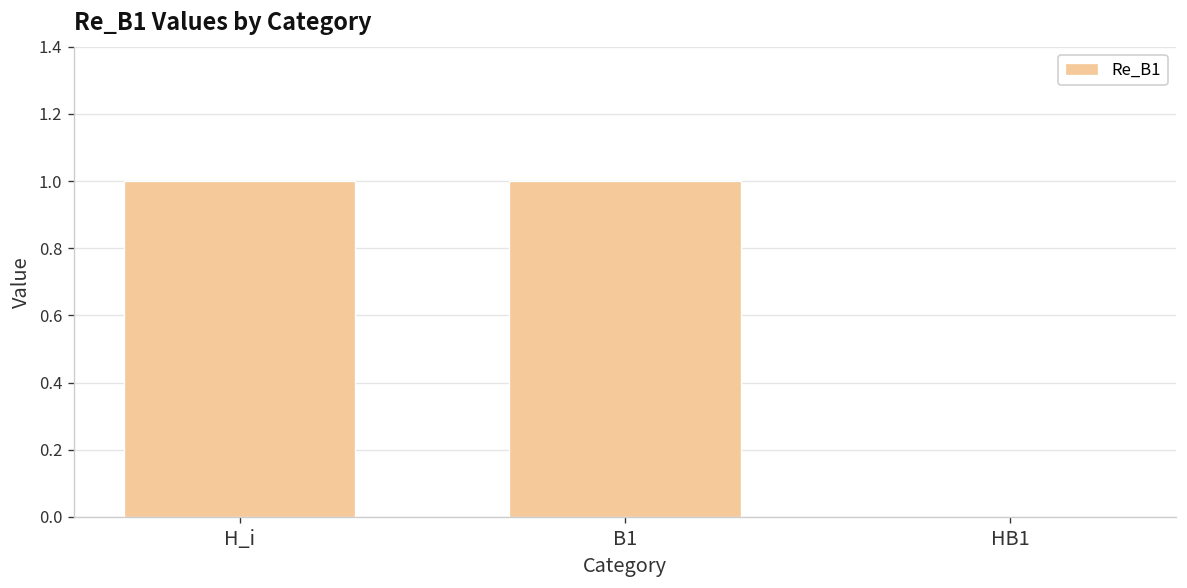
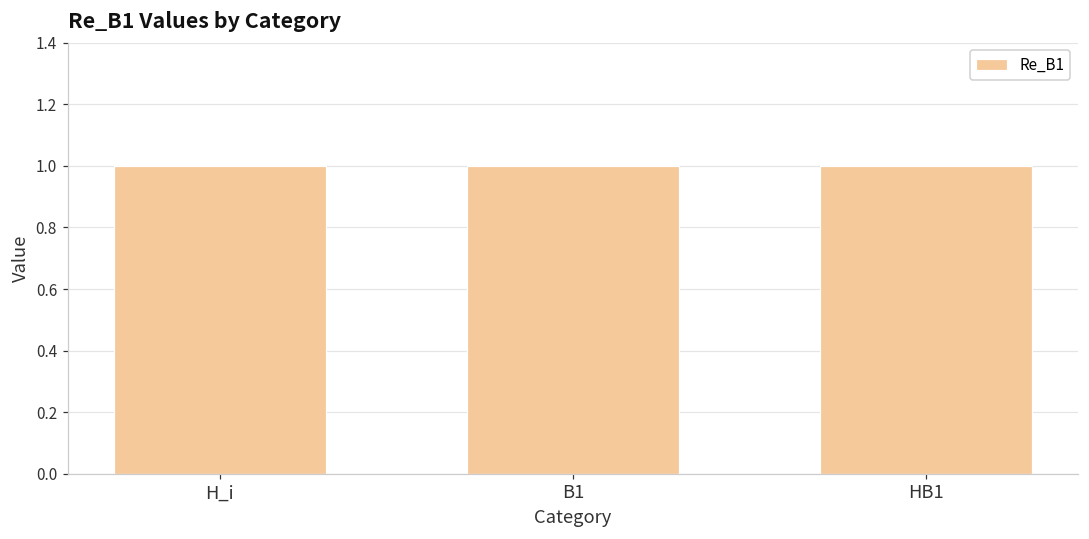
  {
    "H_i": 1,
    "B1": 1,
-   "HB1": 0
+   "HB1": 1
  }
